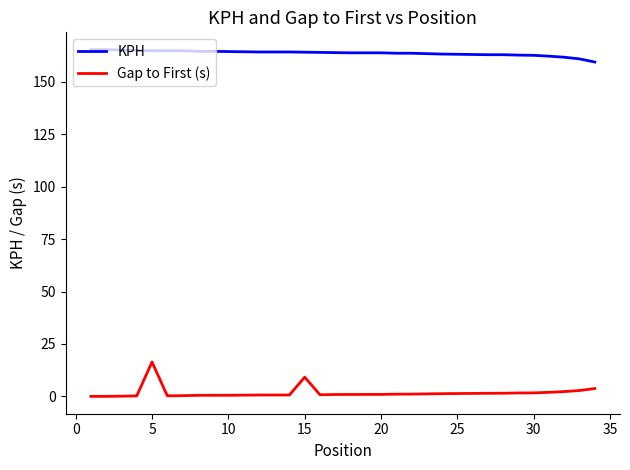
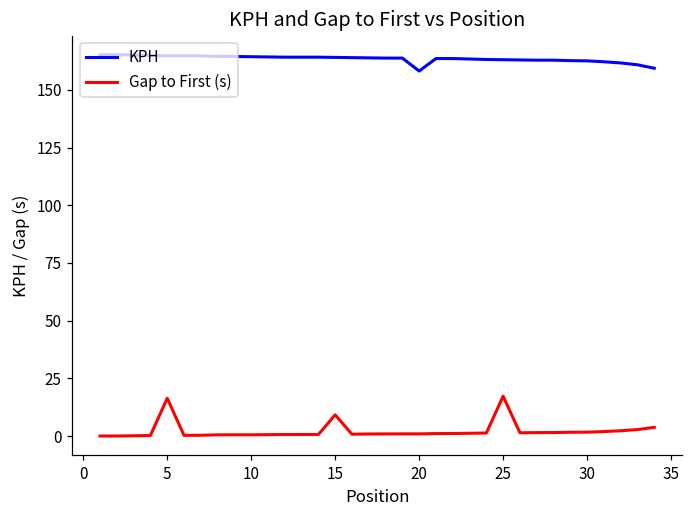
  {
    "KPH": {
      "10": 164,
      "15": 164,
-     "20": 164,
+     "20": 158,
      "25": 163,
      "30": 163
    },
    "Gap to First (s)": {
      "5": 16,
      "10": 1,
      "15": 9,
      "20": 1,
-     "25": 1,
+     "25": 17,
      "30": 2
    }
  }
